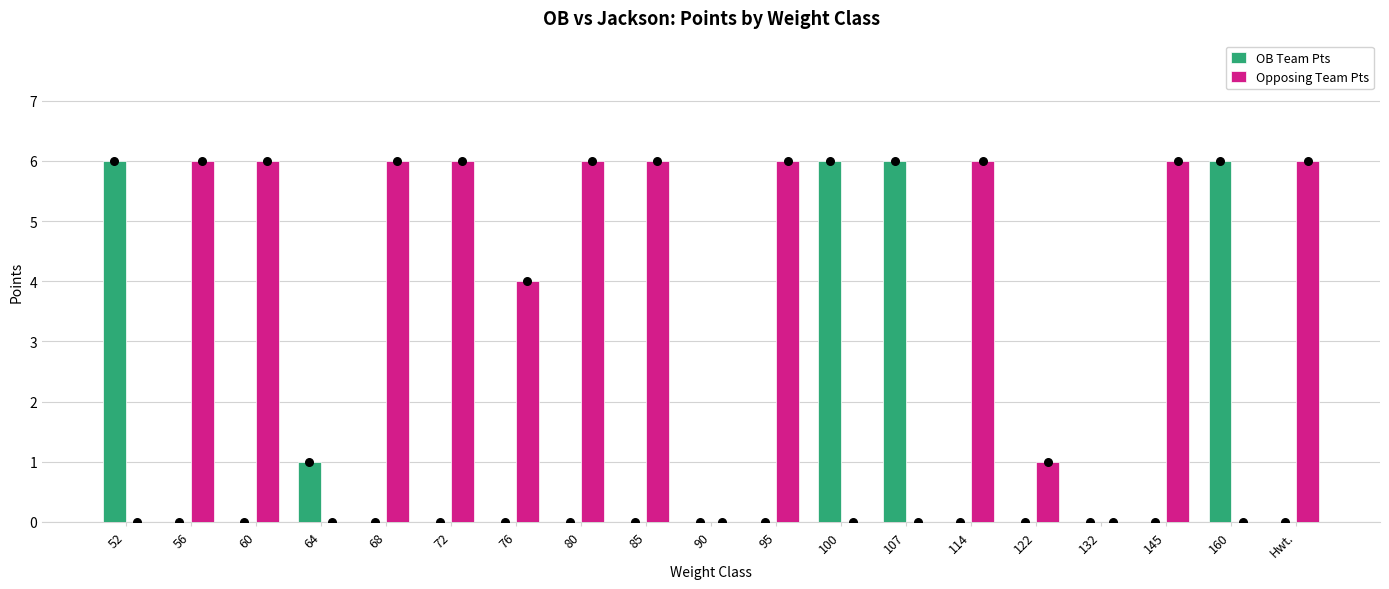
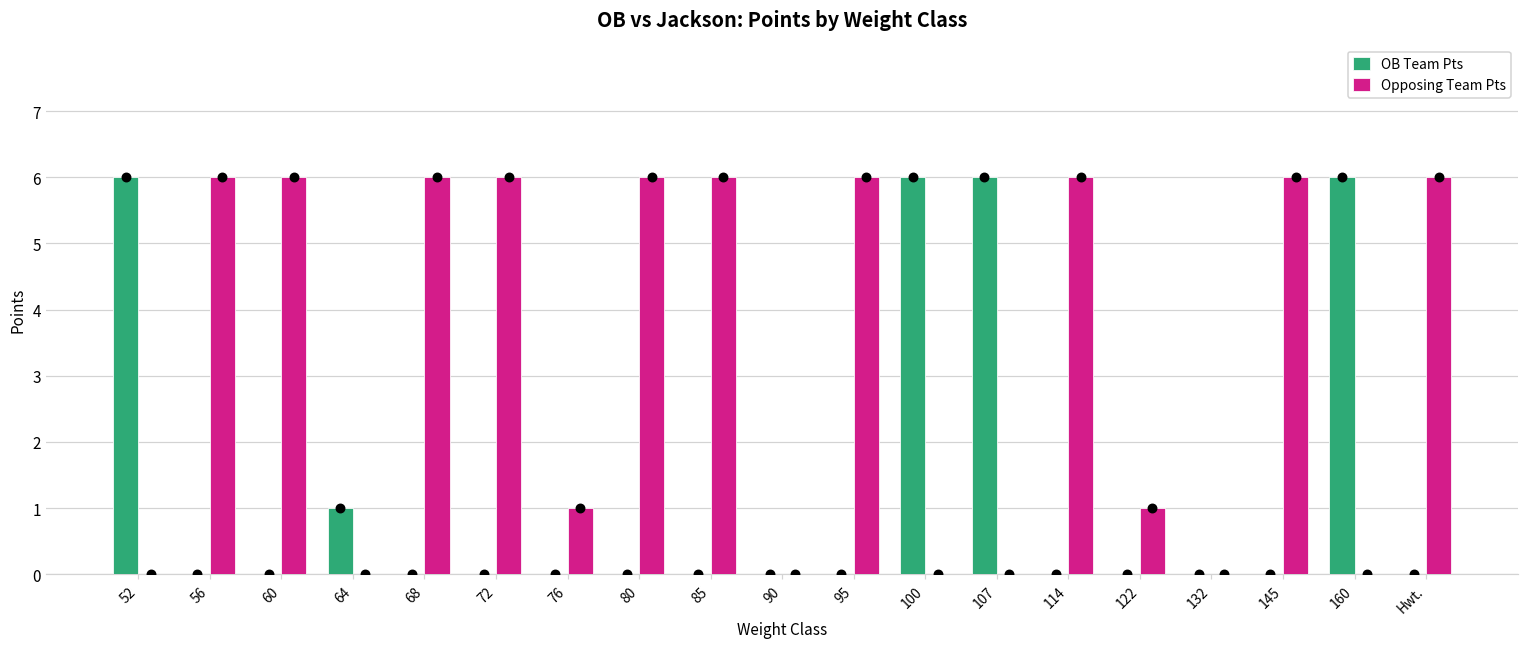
  {
    "OB Team Pts": {
      "52": 6,
      "56": 0,
      "60": 0,
      "64": 1,
      "68": 0,
      "72": 0,
      "76": 0,
      "80": 0,
      "85": 0,
      "90": 0,
      "95": 0,
      "100": 6,
      "107": 6,
      "114": 0,
      "122": 0,
      "132": 0,
      "145": 0,
      "160": 6,
      "Hwt.": 0
    },
    "Opposing Team Pts": {
      "52": 0,
      "56": 6,
      "60": 6,
      "64": 0,
      "68": 6,
      "72": 6,
-     "76": 4,
+     "76": 1,
      "80": 6,
      "85": 6,
      "90": 0,
      "95": 6,
      "100": 0,
      "107": 0,
      "114": 6,
      "122": 1,
      "132": 0,
      "145": 6,
      "160": 0,
      "Hwt.": 6
    }
  }
